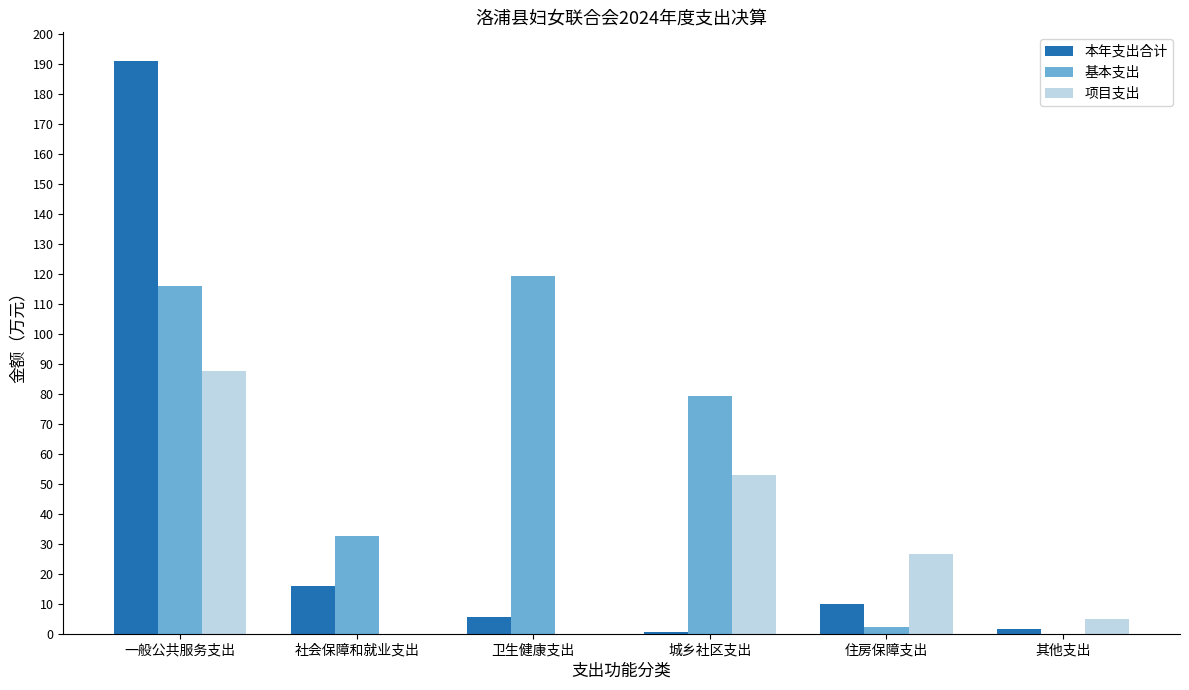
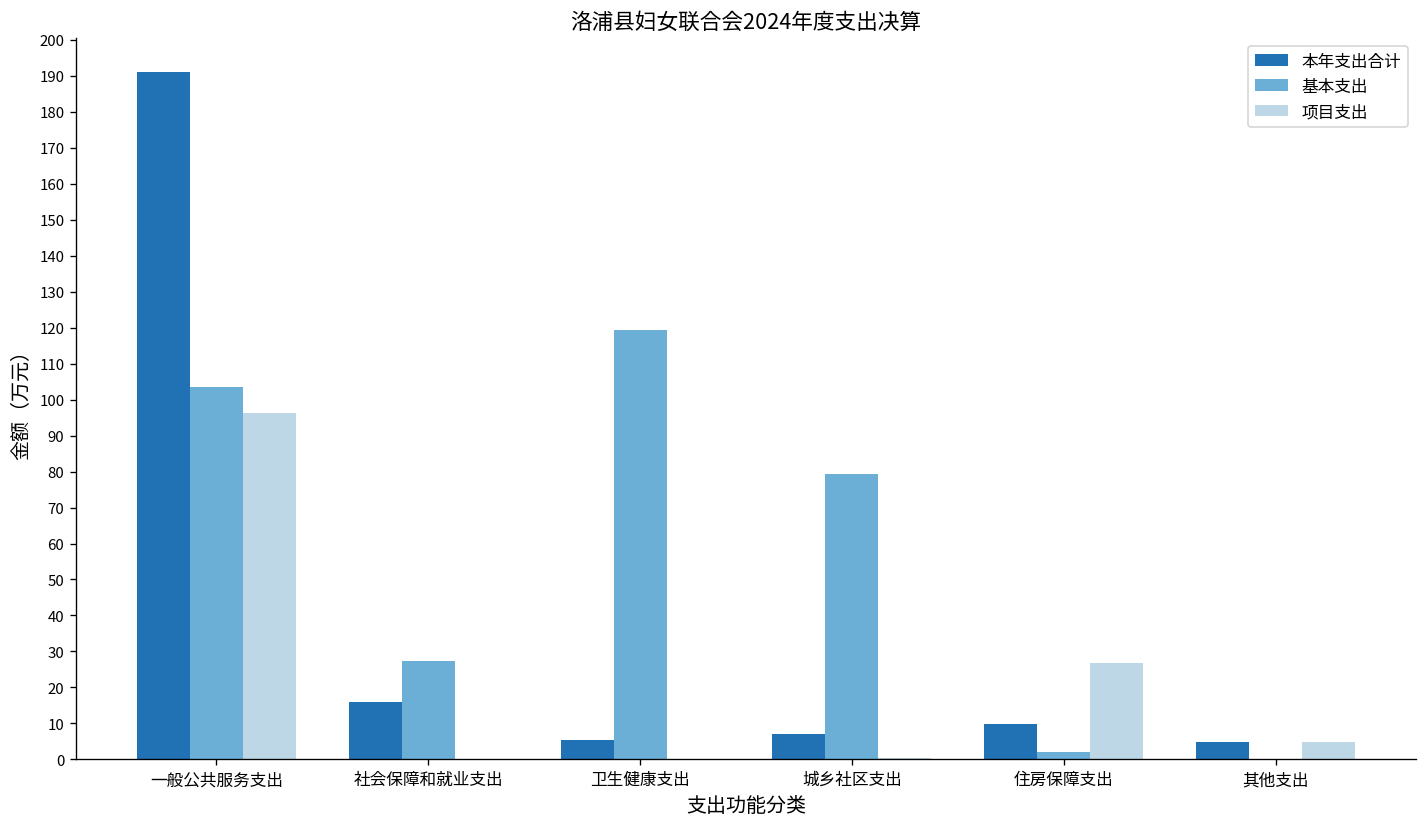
  {
    "本年支出合计": {
      "一般公共服务支出": 191,
      "社会保障和就业支出": 16,
      "卫生健康支出": 6,
-     "城乡社区支出": 0,
+     "城乡社区支出": 7,
      "住房保障支出": 10,
-     "其他支出": 2
+     "其他支出": 5
    },
    "基本支出": {
-     "一般公共服务支出": 116,
-     "社会保障和就业支出": 33,
+     "一般公共服务支出": 104,
+     "社会保障和就业支出": 27,
      "卫生健康支出": 119,
      "城乡社区支出": 79,
      "住房保障支出": 2,
      "其他支出": 0
    },
    "项目支出": {
-     "一般公共服务支出": 87,
+     "一般公共服务支出": 96,
      "社会保障和就业支出": 0,
      "卫生健康支出": 0,
-     "城乡社区支出": 53,
+     "城乡社区支出": 0,
      "住房保障支出": 27,
      "其他支出": 5
    }
  }
